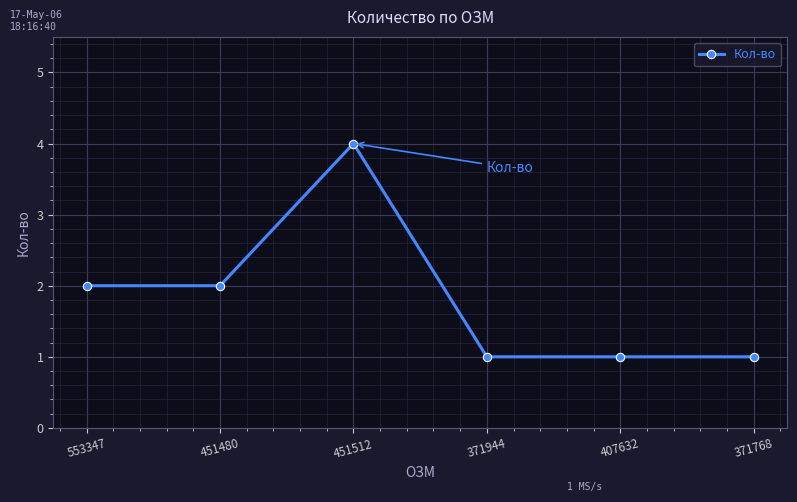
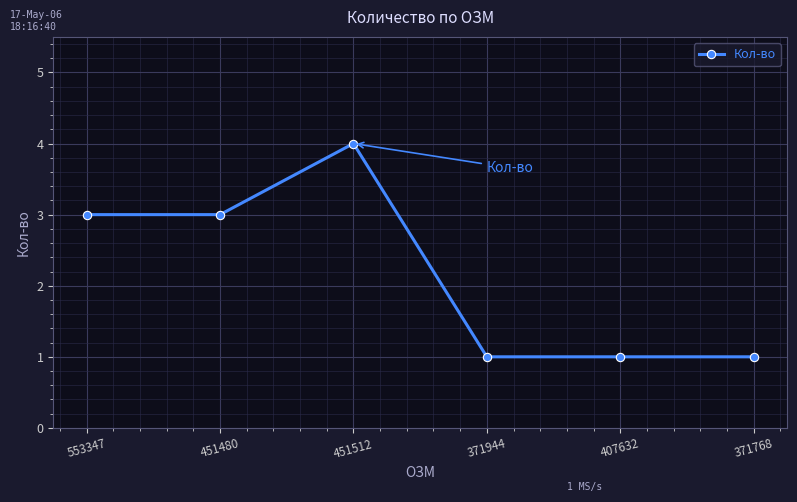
  {
-   "553347": 2,
-   "451480": 2,
+   "553347": 3,
+   "451480": 3,
    "451512": 4,
    "371944": 1,
    "407632": 1,
    "371768": 1
  }
